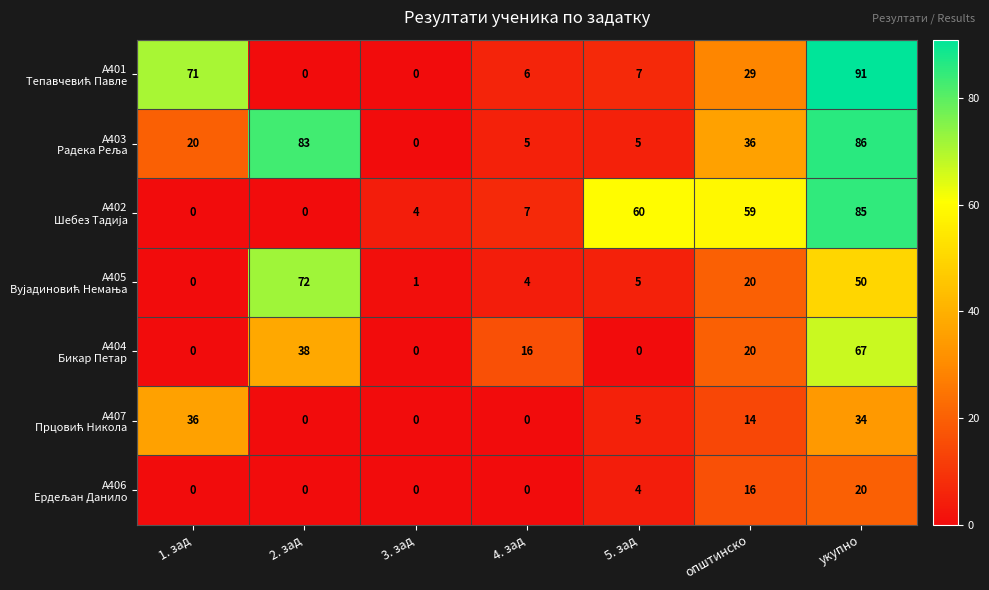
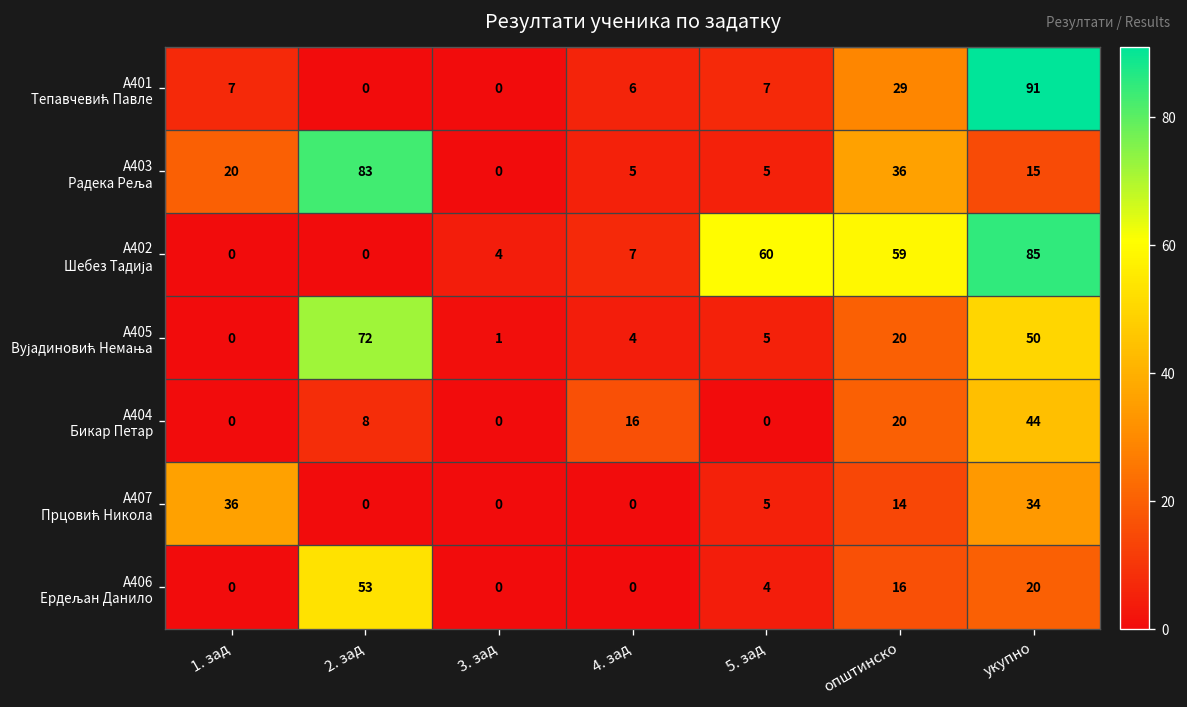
  {
    "А401 Тепавчевић Павле": {
-     "1. зад": 71,
+     "1. зад": 7,
      "2. зад": 0,
      "3. зад": 0,
      "4. зад": 6,
      "5. зад": 7,
      "општинско": 29,
      "укупно": 91
    },
    "А403 Радека Реља": {
      "1. зад": 20,
      "2. зад": 83,
      "3. зад": 0,
      "4. зад": 5,
      "5. зад": 5,
      "општинско": 36,
-     "укупно": 86
+     "укупно": 15
    },
    "А402 Шебез Тадија": {
      "1. зад": 0,
      "2. зад": 0,
      "3. зад": 4,
      "4. зад": 7,
      "5. зад": 60,
      "општинско": 59,
      "укупно": 85
    },
    "А405 Вујадиновић Немања": {
      "1. зад": 0,
      "2. зад": 72,
      "3. зад": 1,
      "4. зад": 4,
      "5. зад": 5,
      "општинско": 20,
      "укупно": 50
    },
    "А404 Бикар Петар": {
      "1. зад": 0,
-     "2. зад": 38,
+     "2. зад": 8,
      "3. зад": 0,
      "4. зад": 16,
      "5. зад": 0,
      "општинско": 20,
-     "укупно": 67
+     "укупно": 44
    },
    "А407 Прцовић Никола": {
      "1. зад": 36,
      "2. зад": 0,
      "3. зад": 0,
      "4. зад": 0,
      "5. зад": 5,
      "општинско": 14,
      "укупно": 34
    },
    "А406 Ердељан Данило": {
      "1. зад": 0,
-     "2. зад": 0,
+     "2. зад": 53,
      "3. зад": 0,
      "4. зад": 0,
      "5. зад": 4,
      "општинско": 16,
      "укупно": 20
    }
  }
